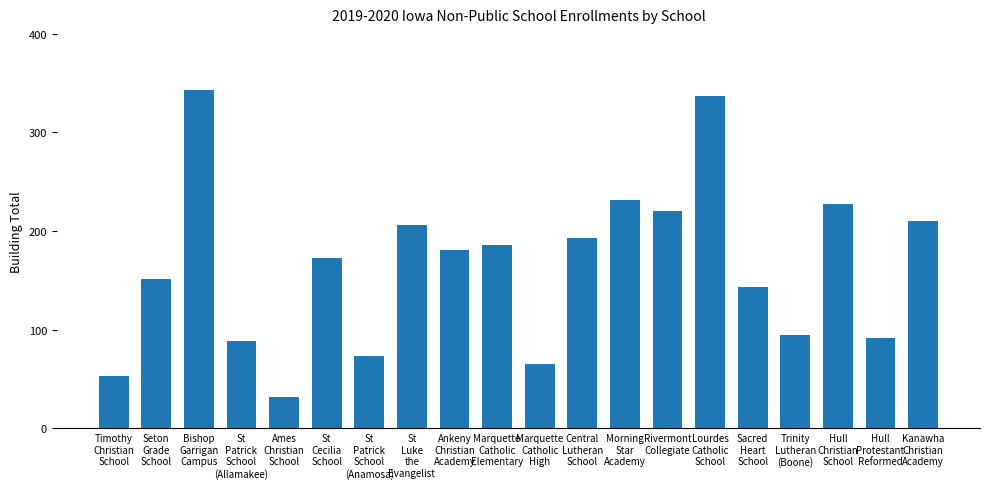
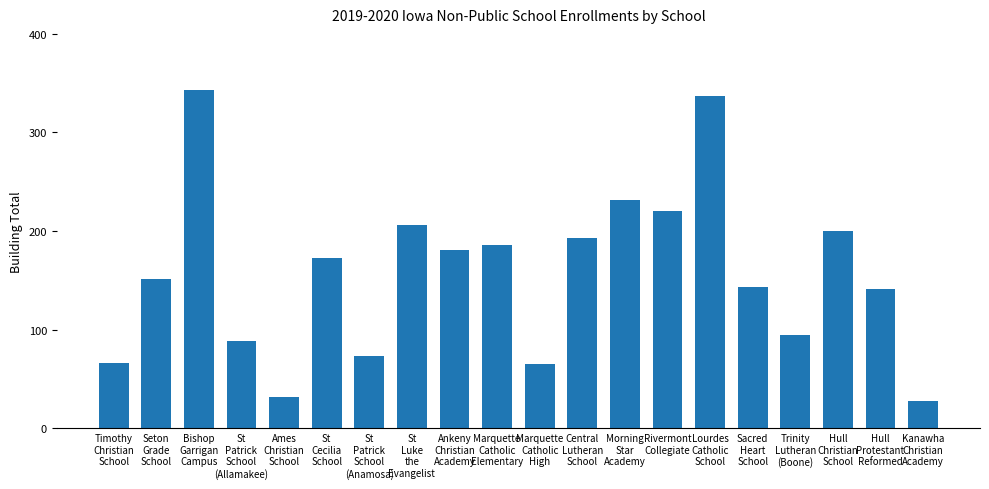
  {
-   "Timothy Christian School": 50,
+   "Timothy Christian School": 70,
    "Seton Grade School": 150,
    "Bishop Garrigan Campus": 340,
    "St Patrick School (Allamakee)": 90,
    "Ames Christian School": 30,
    "St Cecilia School": 170,
    "St Patrick School (Anamosa)": 70,
    "St Luke the Evangelist": 210,
    "Ankeny Christian Academy": 180,
    "Marquette Catholic Elementary": 190,
    "Central Lutheran School": 190,
    "Morning Star Academy": 230,
    "Rivermont Collegiate": 220,
    "Lourdes Catholic School": 340,
    "Sacred Heart School": 140,
    "Trinity Lutheran (Boone)": 100,
-   "Hull Christian School": 230,
-   "Hull Protestant Reformed": 90,
-   "Kanawha Christian Academy": 210
+   "Hull Christian School": 200,
+   "Hull Protestant Reformed": 140,
+   "Kanawha Christian Academy": 30
  }
